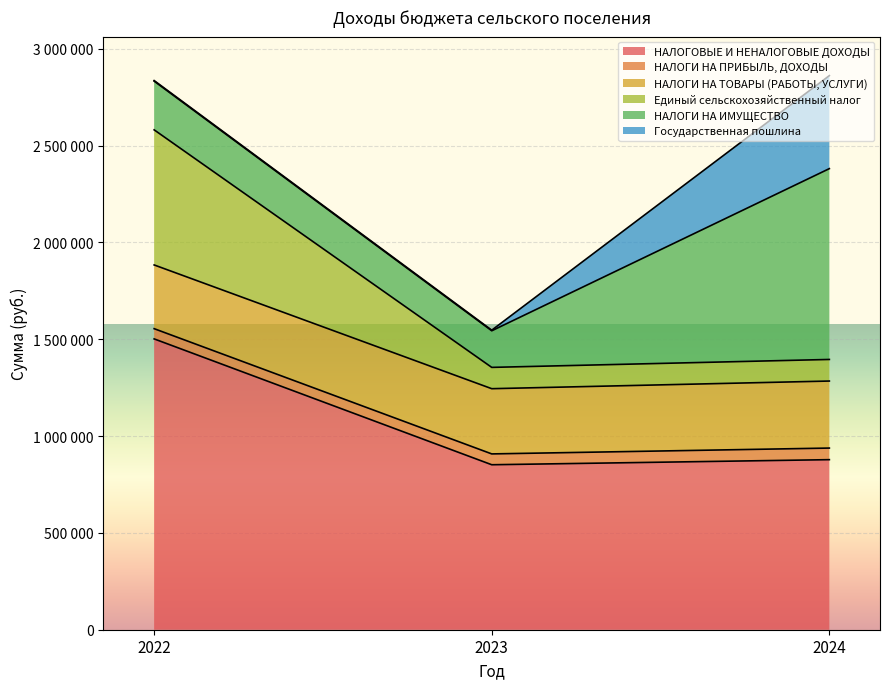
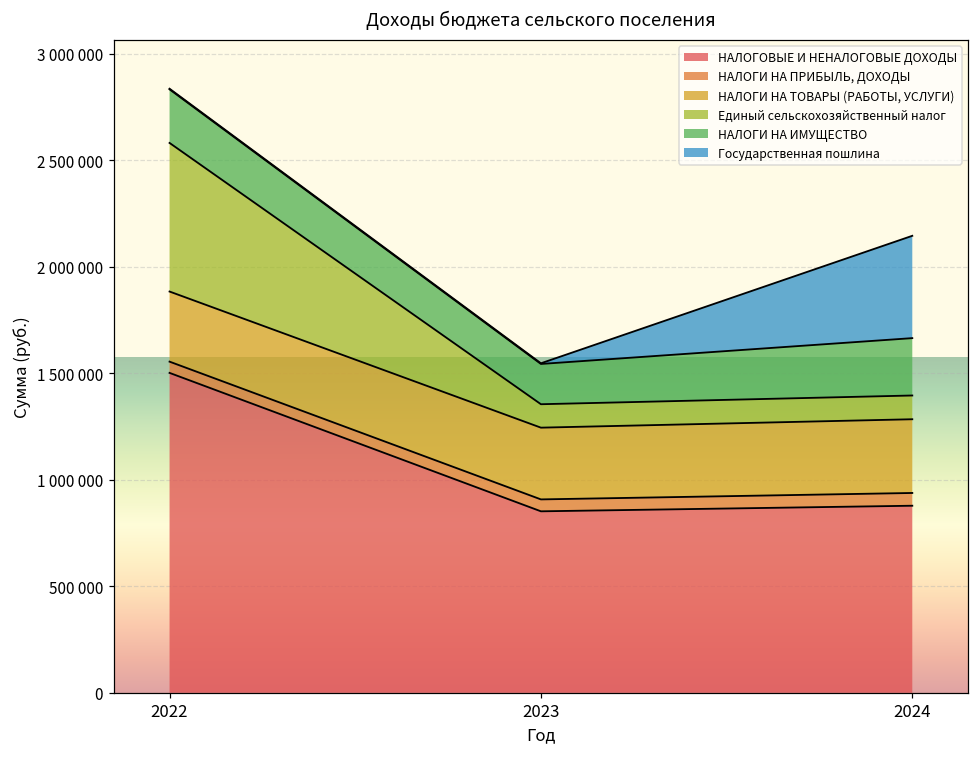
  {
    "НАЛОГИ НА ИМУЩЕСТВО": {
-     "2024": 990000
+     "2024": 270000
    }
  }
